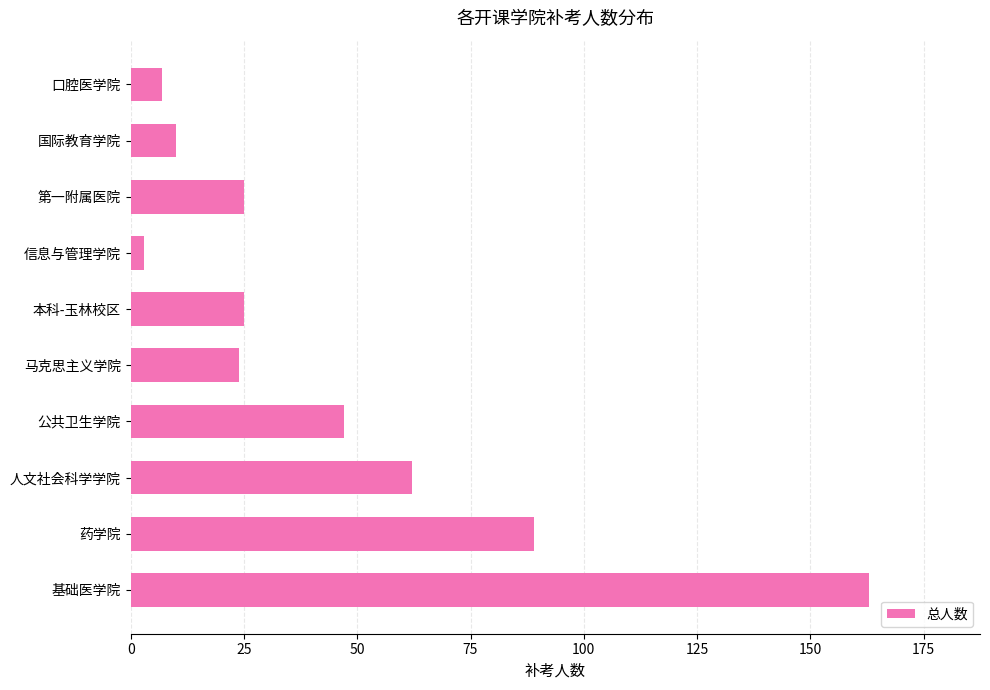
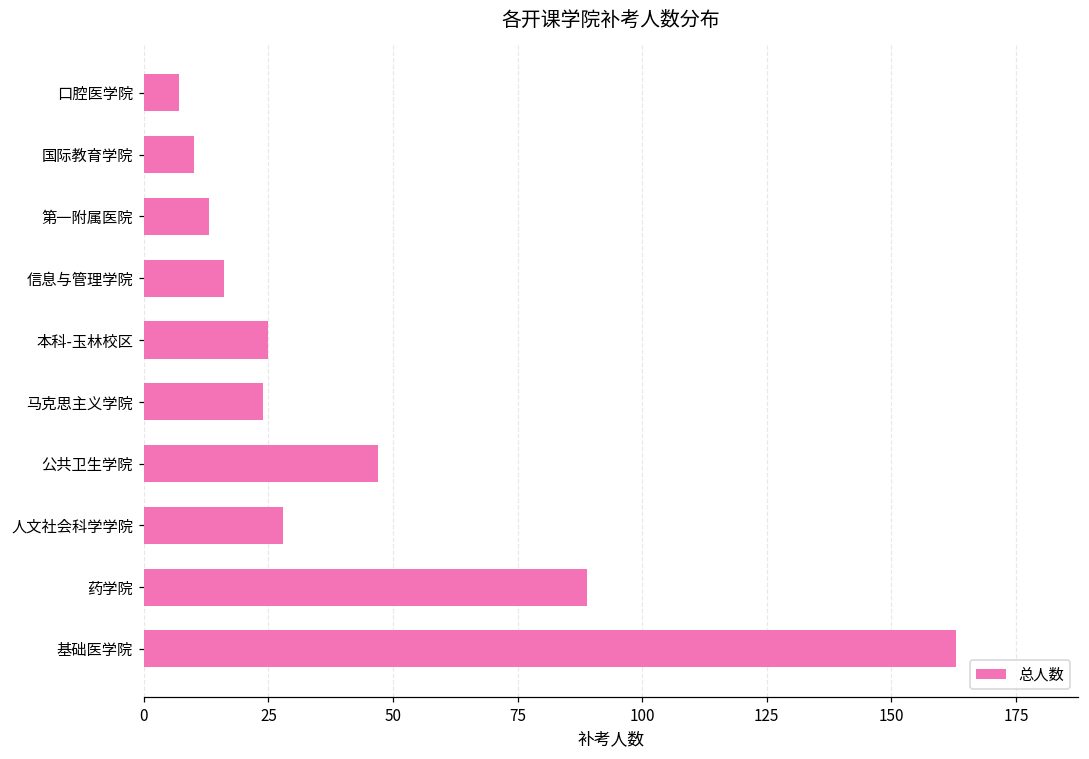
  {
    "口腔医学院": 7,
    "国际教育学院": 10,
-   "第一附属医院": 25,
-   "信息与管理学院": 3,
+   "第一附属医院": 13,
+   "信息与管理学院": 16,
    "本科-玉林校区": 25,
    "马克思主义学院": 24,
    "公共卫生学院": 47,
-   "人文社会科学学院": 62,
+   "人文社会科学学院": 28,
    "药学院": 89,
    "基础医学院": 163
  }
